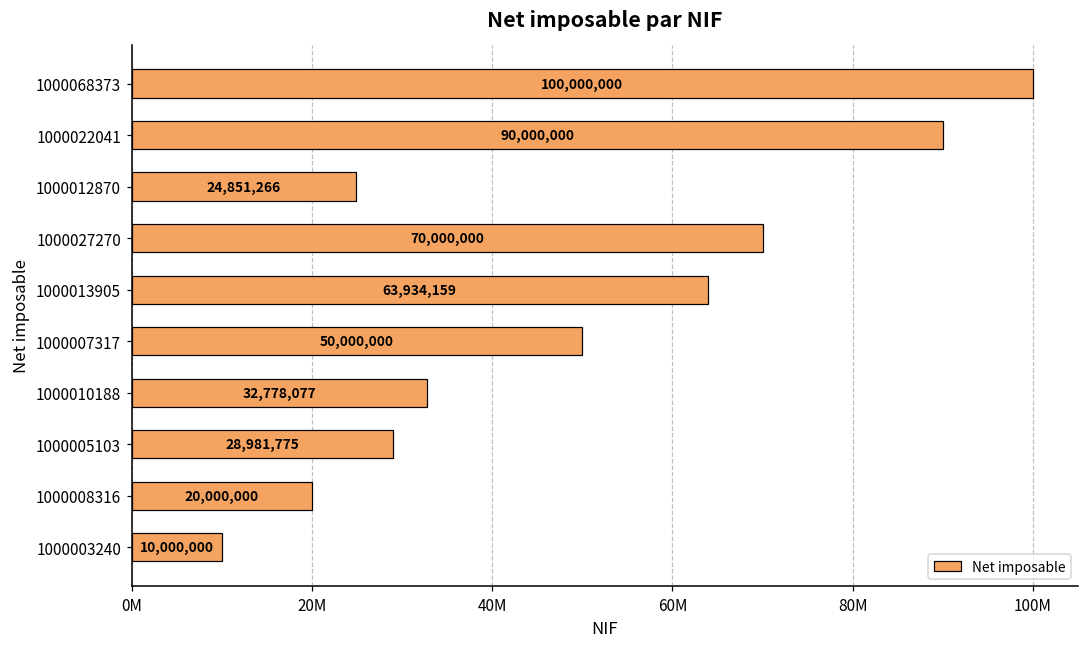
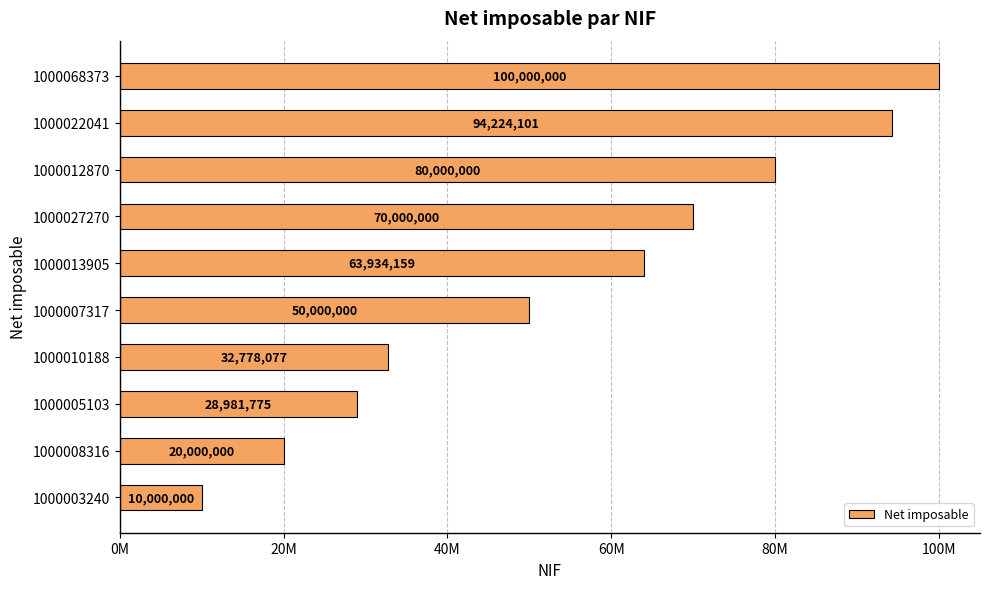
  {
    "1000068373": "100,000,000",
-   "1000022041": "90,000,000",
-   "1000012870": "24,851,266",
+   "1000022041": "94,224,101",
+   "1000012870": "80,000,000",
    "1000027270": "70,000,000",
    "1000013905": "63,934,159",
    "1000007317": "50,000,000",
    "1000010188": "32,778,077",
    "1000005103": "28,981,775",
    "1000008316": "20,000,000",
    "1000003240": "10,000,000"
  }
